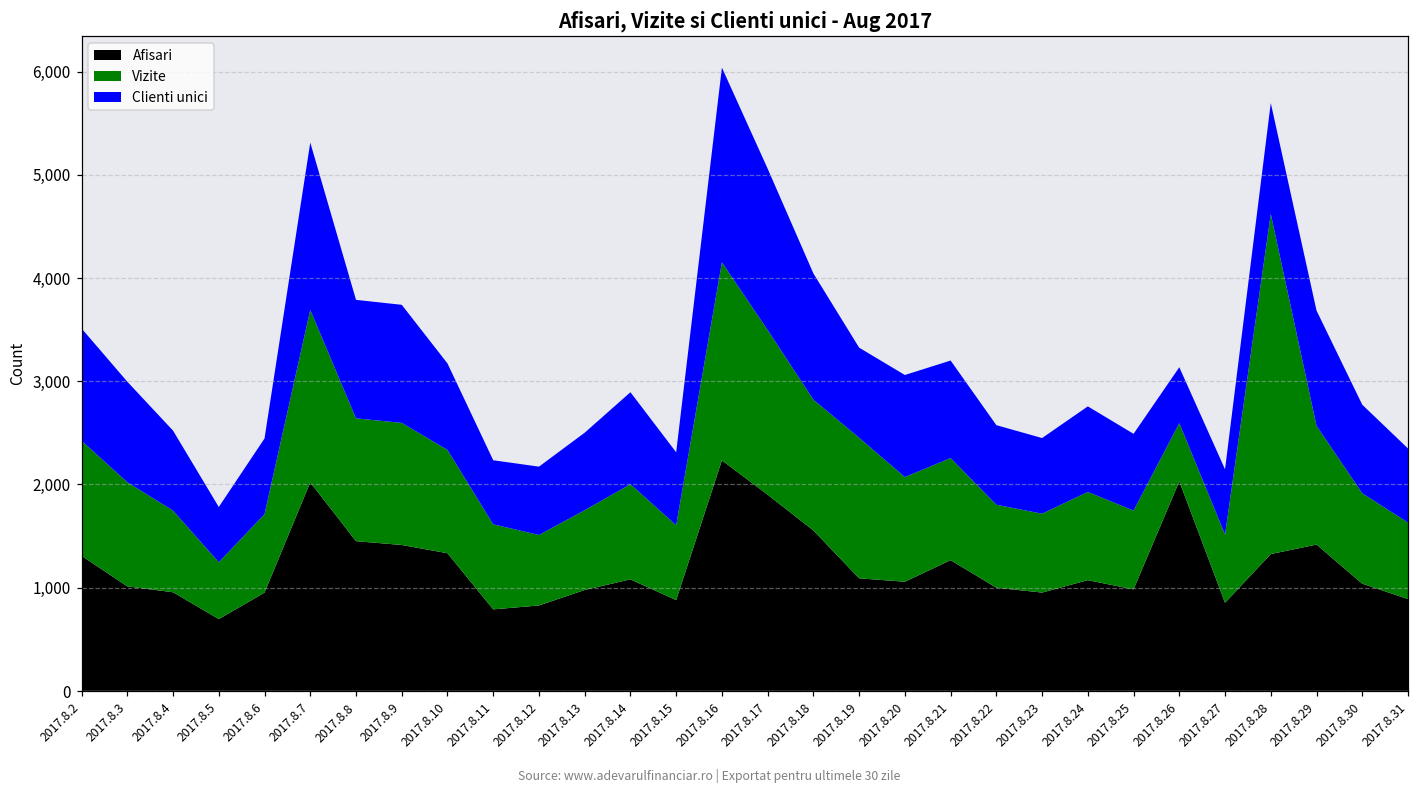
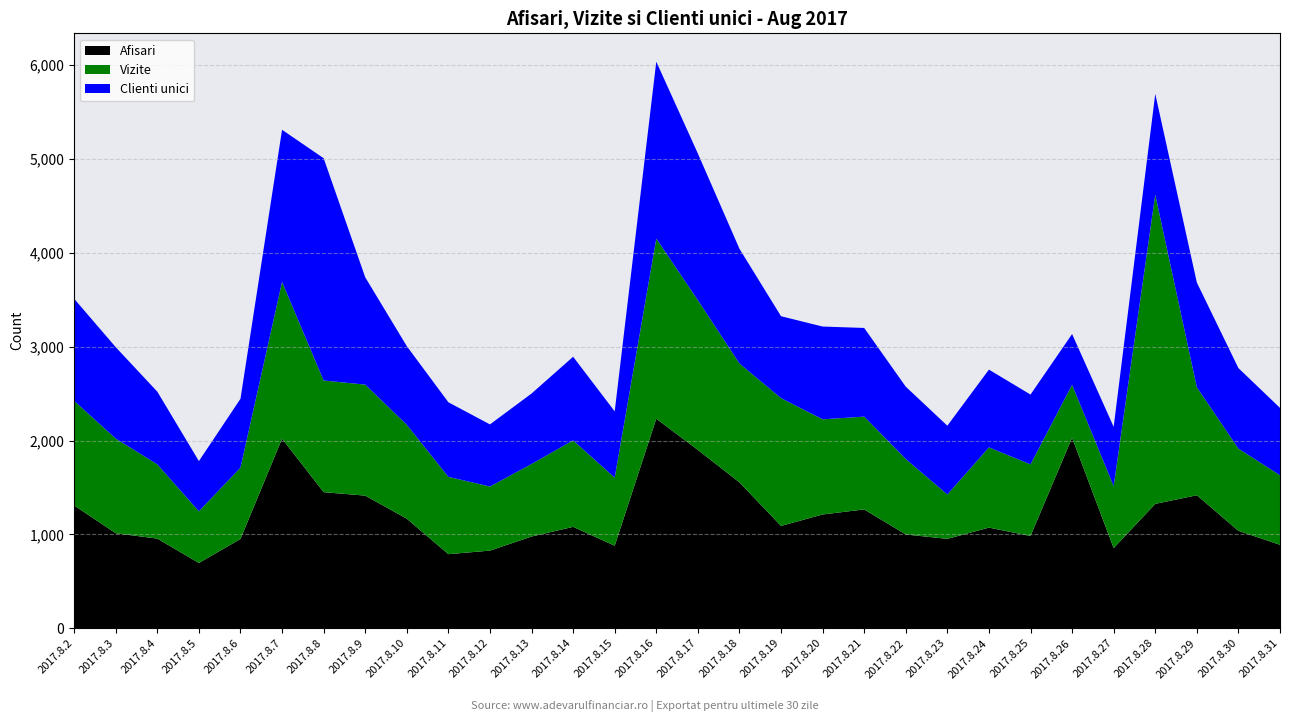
  {
    "Afisari": {
-     "2017.8.10": "1,300",
-     "2017.8.20": "1,100"
+     "2017.8.10": "1,200",
+     "2017.8.20": "1,200"
    },
    "Vizite": {
-     "2017.8.23": "800"
+     "2017.8.23": "500"
    },
    "Clienti unici": {
      "2017.8.2": "1,100",
      "2017.8.3": "1,000",
      "2017.8.4": "800",
      "2017.8.5": "500",
      "2017.8.6": "700",
      "2017.8.7": "1,600",
-     "2017.8.8": "1,100",
+     "2017.8.8": "2,400",
      "2017.8.9": "1,100",
      "2017.8.10": "800",
-     "2017.8.11": "600",
+     "2017.8.11": "800",
      "2017.8.12": "700",
      "2017.8.13": "800",
      "2017.8.14": "900",
      "2017.8.15": "700",
      "2017.8.16": "1,900",
      "2017.8.17": "1,600",
      "2017.8.18": "1,200",
      "2017.8.19": "900",
      "2017.8.20": "1,000",
      "2017.8.21": "900",
      "2017.8.22": "800",
      "2017.8.23": "700",
      "2017.8.24": "800",
      "2017.8.25": "700",
      "2017.8.26": "500",
      "2017.8.27": "600",
      "2017.8.28": "1,100",
      "2017.8.29": "1,100",
      "2017.8.30": "900",
      "2017.8.31": "700"
    }
  }
